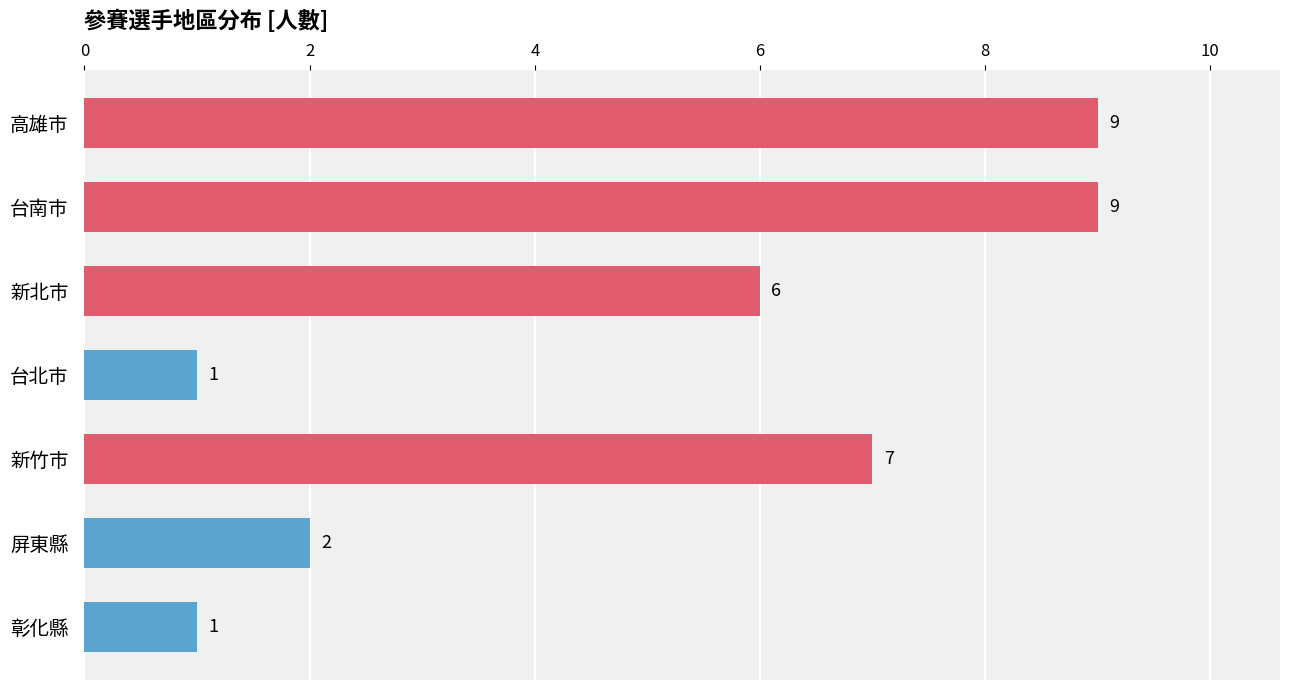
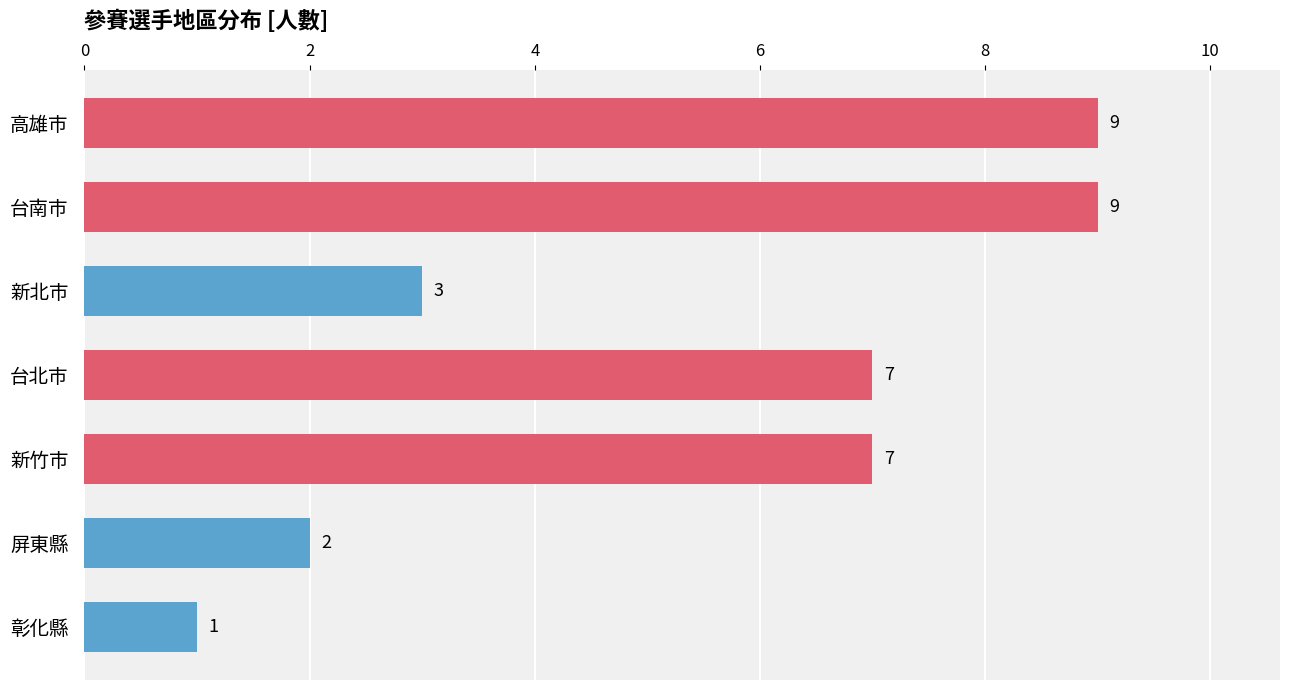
  {
    "高雄市": 9,
    "台南市": 9,
-   "新北市": 6,
-   "台北市": 1,
+   "新北市": 3,
+   "台北市": 7,
    "新竹市": 7,
    "屏東縣": 2,
    "彰化縣": 1
  }
